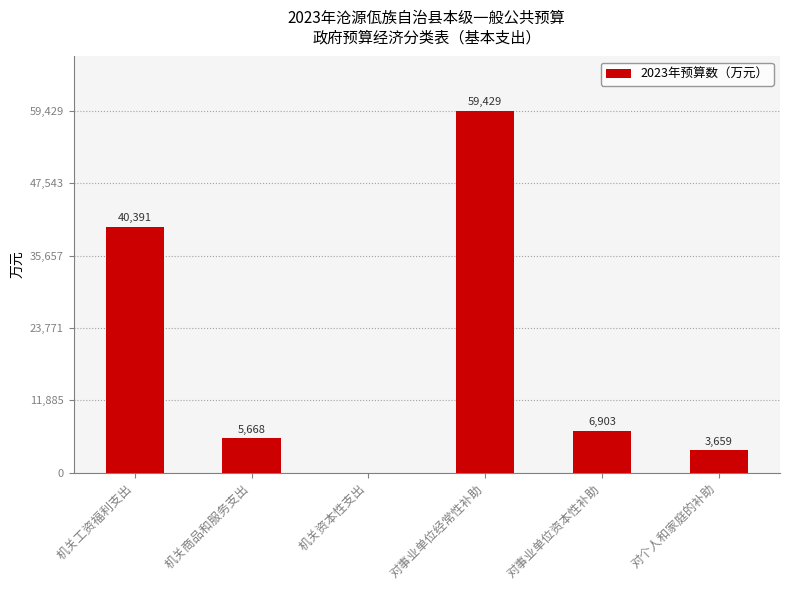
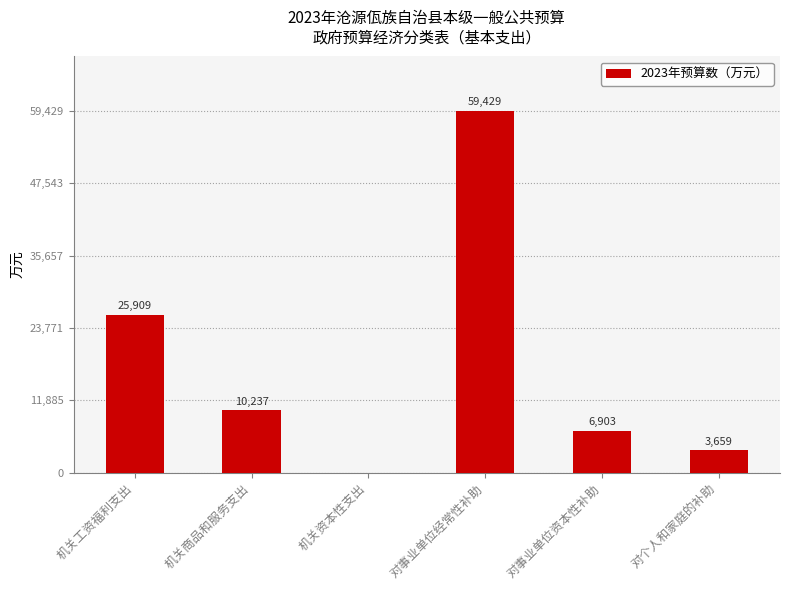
  {
-   "机关工资福利支出": "40,391",
-   "机关商品和服务支出": "5,668",
+   "机关工资福利支出": "25,909",
+   "机关商品和服务支出": "10,237",
    "对事业单位经常性补助": "59,429",
    "对事业单位资本性补助": "6,903",
    "对个人和家庭的补助": "3,659"
  }
